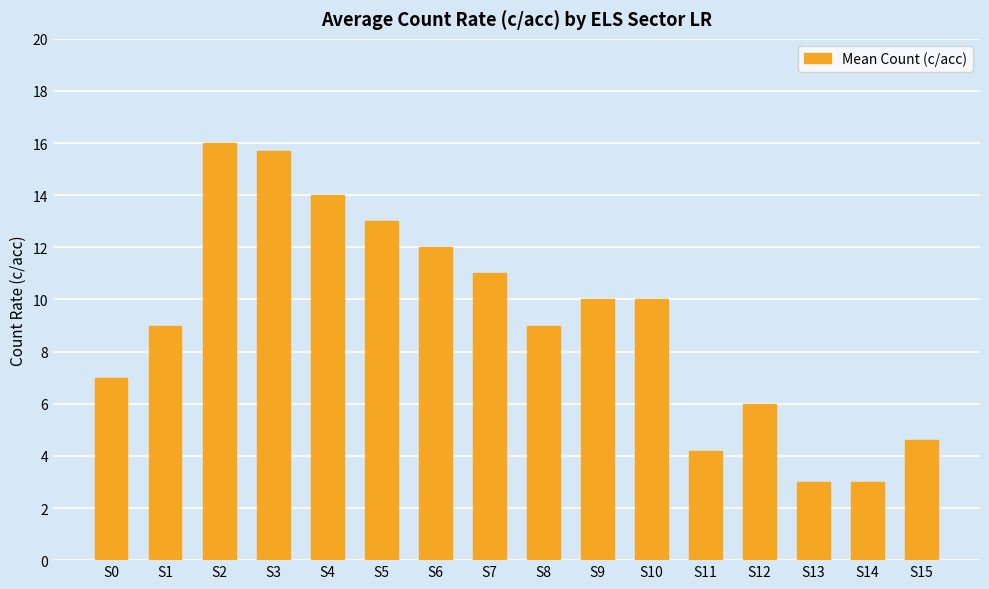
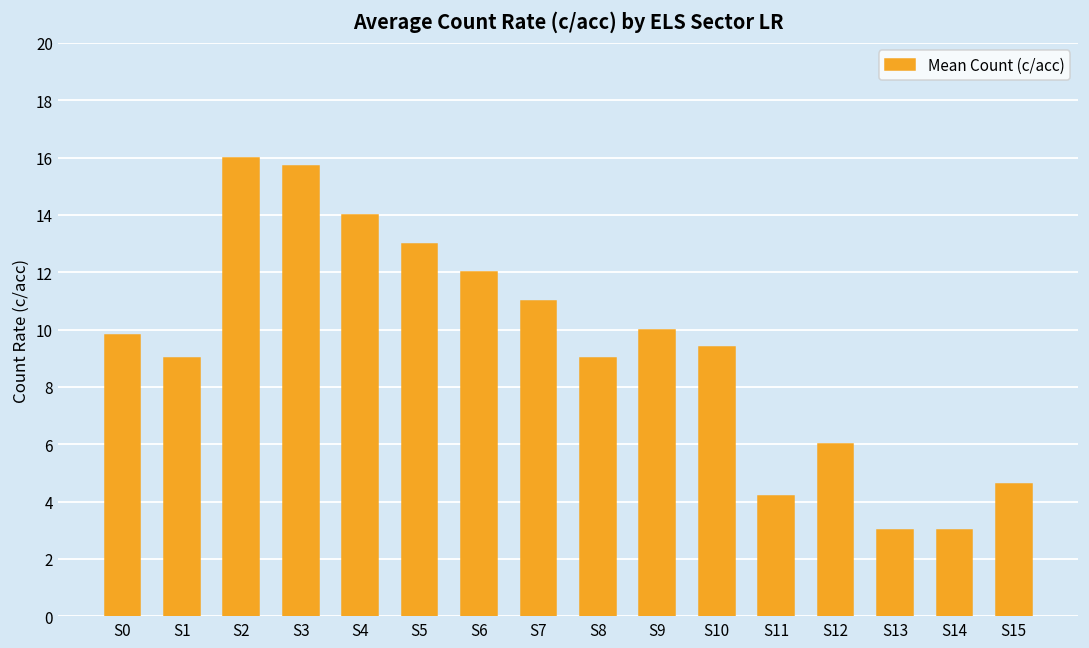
  {
-   "S0": 7.0,
+   "S0": 9.8,
    "S1": 9.0,
    "S2": 16.0,
    "S3": 15.7,
    "S4": 14.0,
    "S5": 13.0,
    "S6": 12.0,
    "S7": 11.0,
    "S8": 9.0,
    "S9": 10.0,
-   "S10": 10.0,
+   "S10": 9.4,
    "S11": 4.2,
    "S12": 6.0,
    "S13": 3.0,
    "S14": 3.0,
    "S15": 4.6
  }
